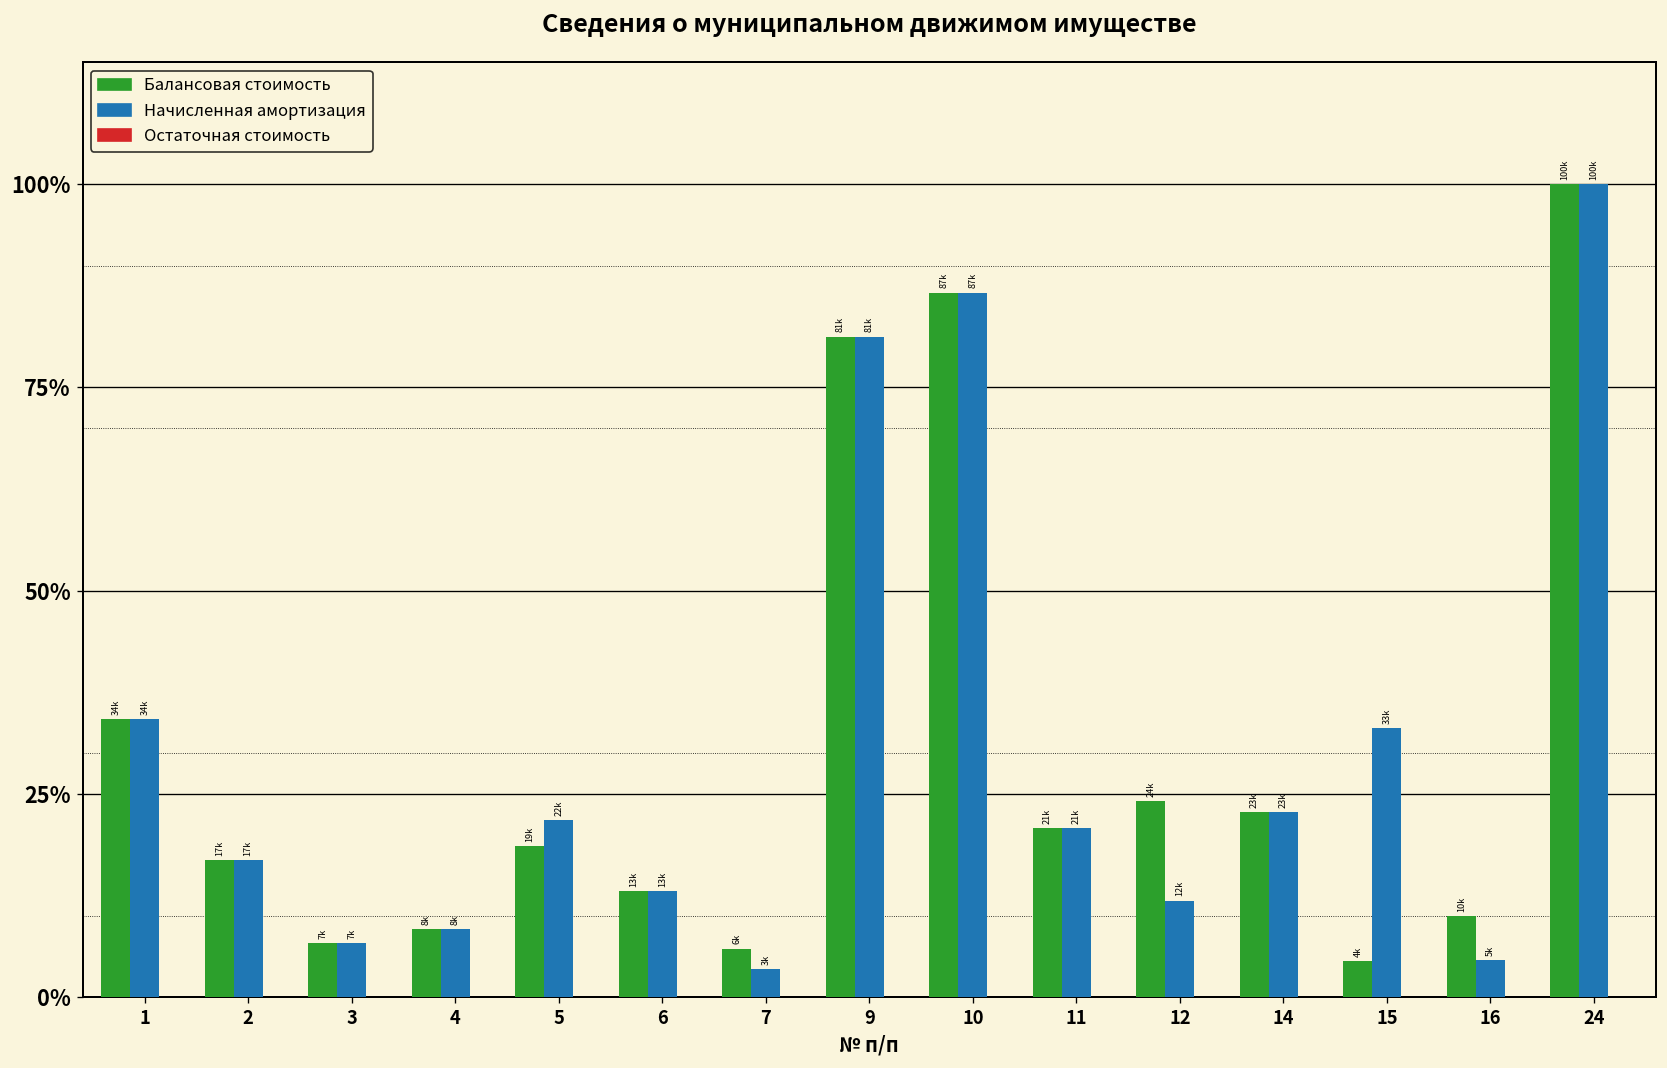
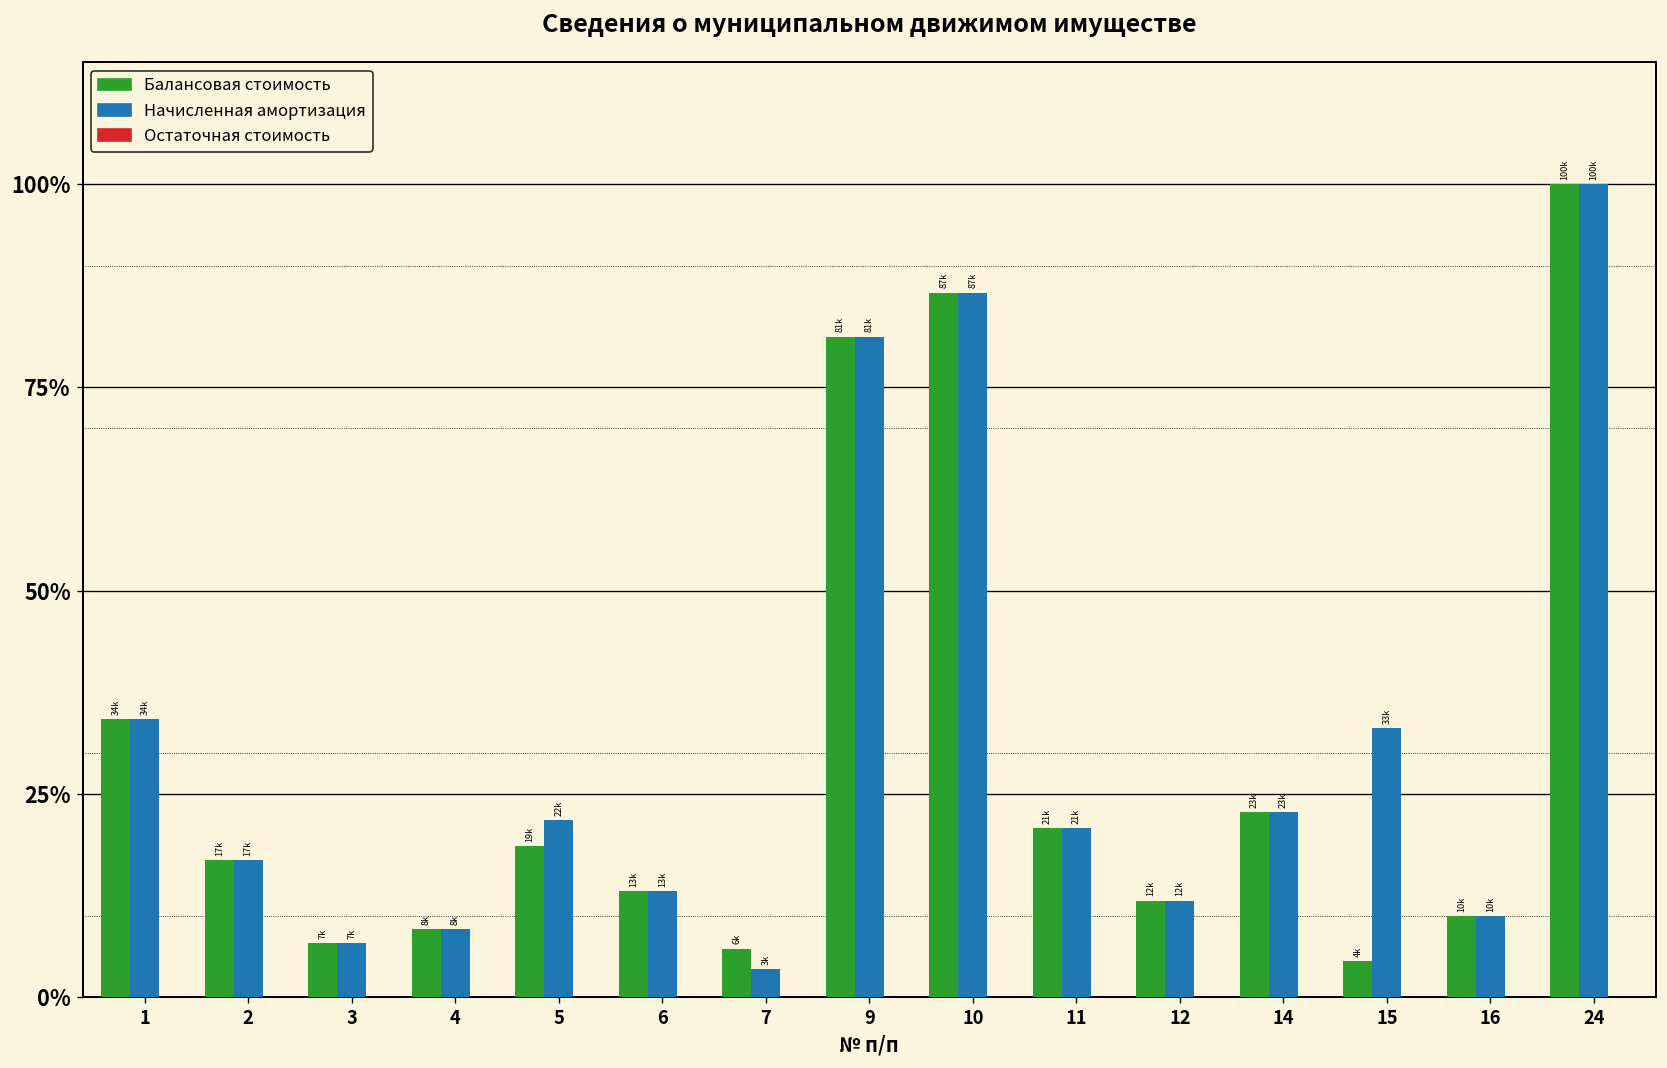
  {
    "Балансовая стоимость": {
      "1": "34k",
      "2": "17k",
      "3": "7k",
      "4": "8k",
      "5": "19k",
      "6": "13k",
      "7": "6k",
      "9": "81k",
      "10": "87k",
      "11": "21k",
-     "12": "24k",
+     "12": "12k",
      "14": "23k",
      "15": "4k",
      "16": "10k",
      "24": "100k"
    },
    "Начисленная амортизация": {
      "1": "34k",
      "2": "17k",
      "3": "7k",
      "4": "8k",
      "5": "22k",
      "6": "13k",
      "7": "3k",
      "9": "81k",
      "10": "87k",
      "11": "21k",
      "12": "12k",
      "14": "23k",
      "15": "33k",
-     "16": "5k",
+     "16": "10k",
      "24": "100k"
    },
    "Остаточная стоимость": {
      "1": "0%",
      "2": "0%",
      "3": "0%",
      "4": "0%",
      "5": "0%",
      "6": "0%",
      "7": "0%",
      "9": "0%",
      "10": "0%",
      "11": "0%",
      "12": "0%",
      "14": "0%",
      "15": "0%",
      "16": "0%",
      "24": "0%"
    }
  }
